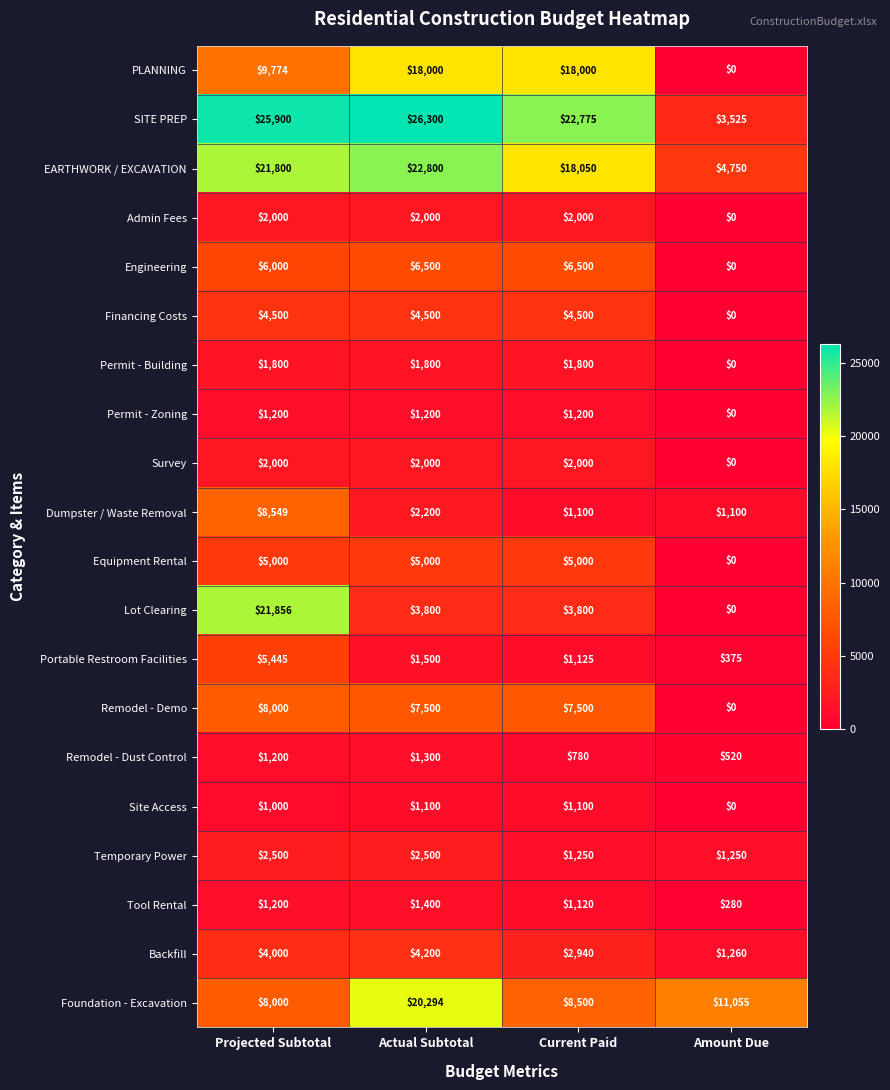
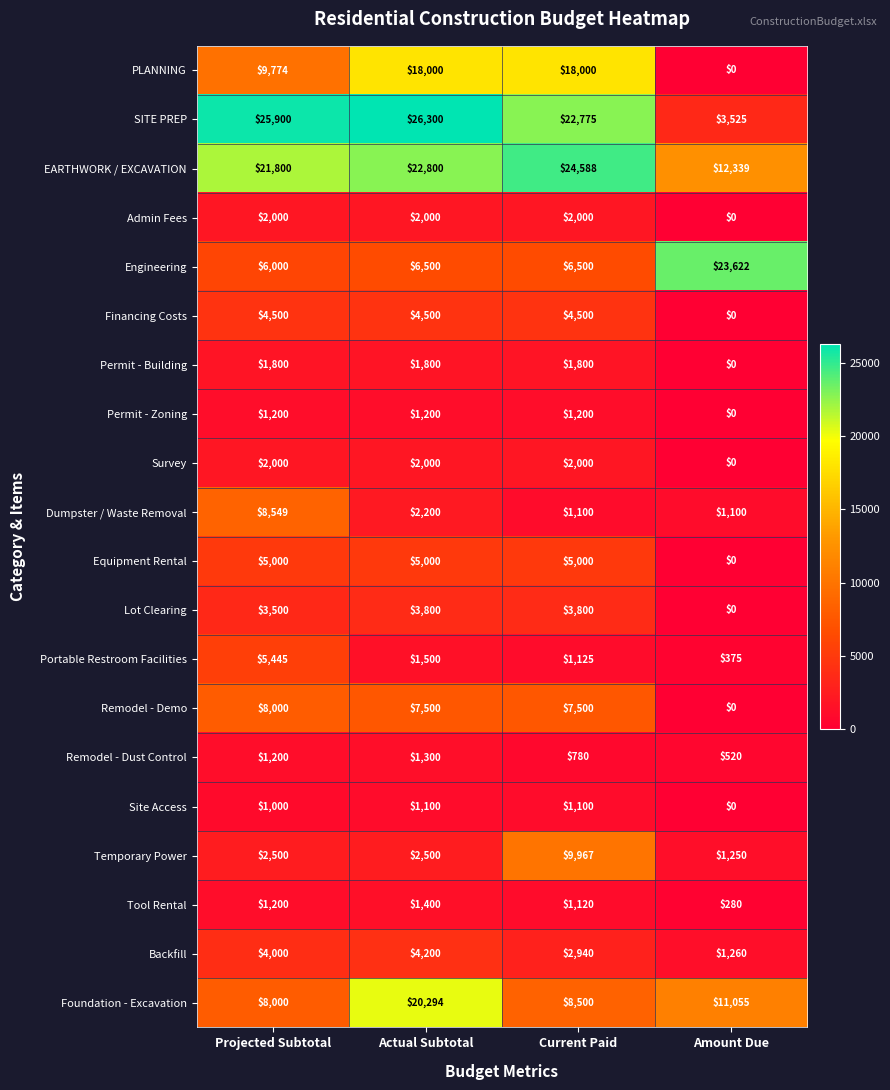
  {
    "PLANNING": {
      "Projected Subtotal": "$9,774",
      "Actual Subtotal": "$18,000",
      "Current Paid": "$18,000",
      "Amount Due": "$0"
    },
    "SITE PREP": {
      "Projected Subtotal": "$25,900",
      "Actual Subtotal": "$26,300",
      "Current Paid": "$22,775",
      "Amount Due": "$3,525"
    },
    "EARTHWORK / EXCAVATION": {
      "Projected Subtotal": "$21,800",
      "Actual Subtotal": "$22,800",
-     "Current Paid": "$18,050",
-     "Amount Due": "$4,750"
+     "Current Paid": "$24,588",
+     "Amount Due": "$12,339"
    },
    "Admin Fees": {
      "Projected Subtotal": "$2,000",
      "Actual Subtotal": "$2,000",
      "Current Paid": "$2,000",
      "Amount Due": "$0"
    },
    "Engineering": {
      "Projected Subtotal": "$6,000",
      "Actual Subtotal": "$6,500",
      "Current Paid": "$6,500",
-     "Amount Due": "$0"
+     "Amount Due": "$23,622"
    },
    "Financing Costs": {
      "Projected Subtotal": "$4,500",
      "Actual Subtotal": "$4,500",
      "Current Paid": "$4,500",
      "Amount Due": "$0"
    },
    "Permit - Building": {
      "Projected Subtotal": "$1,800",
      "Actual Subtotal": "$1,800",
      "Current Paid": "$1,800",
      "Amount Due": "$0"
    },
    "Permit - Zoning": {
      "Projected Subtotal": "$1,200",
      "Actual Subtotal": "$1,200",
      "Current Paid": "$1,200",
      "Amount Due": "$0"
    },
    "Survey": {
      "Projected Subtotal": "$2,000",
      "Actual Subtotal": "$2,000",
      "Current Paid": "$2,000",
      "Amount Due": "$0"
    },
    "Dumpster / Waste Removal": {
      "Projected Subtotal": "$8,549",
      "Actual Subtotal": "$2,200",
      "Current Paid": "$1,100",
      "Amount Due": "$1,100"
    },
    "Equipment Rental": {
      "Projected Subtotal": "$5,000",
      "Actual Subtotal": "$5,000",
      "Current Paid": "$5,000",
      "Amount Due": "$0"
    },
    "Lot Clearing": {
-     "Projected Subtotal": "$21,856",
+     "Projected Subtotal": "$3,500",
      "Actual Subtotal": "$3,800",
      "Current Paid": "$3,800",
      "Amount Due": "$0"
    },
    "Portable Restroom Facilities": {
      "Projected Subtotal": "$5,445",
      "Actual Subtotal": "$1,500",
      "Current Paid": "$1,125",
      "Amount Due": "$375"
    },
    "Remodel - Demo": {
      "Projected Subtotal": "$8,000",
      "Actual Subtotal": "$7,500",
      "Current Paid": "$7,500",
      "Amount Due": "$0"
    },
    "Remodel - Dust Control": {
      "Projected Subtotal": "$1,200",
      "Actual Subtotal": "$1,300",
      "Current Paid": "$780",
      "Amount Due": "$520"
    },
    "Site Access": {
      "Projected Subtotal": "$1,000",
      "Actual Subtotal": "$1,100",
      "Current Paid": "$1,100",
      "Amount Due": "$0"
    },
    "Temporary Power": {
      "Projected Subtotal": "$2,500",
      "Actual Subtotal": "$2,500",
-     "Current Paid": "$1,250",
+     "Current Paid": "$9,967",
      "Amount Due": "$1,250"
    },
    "Tool Rental": {
      "Projected Subtotal": "$1,200",
      "Actual Subtotal": "$1,400",
      "Current Paid": "$1,120",
      "Amount Due": "$280"
    },
    "Backfill": {
      "Projected Subtotal": "$4,000",
      "Actual Subtotal": "$4,200",
      "Current Paid": "$2,940",
      "Amount Due": "$1,260"
    },
    "Foundation - Excavation": {
      "Projected Subtotal": "$8,000",
      "Actual Subtotal": "$20,294",
      "Current Paid": "$8,500",
      "Amount Due": "$11,055"
    }
  }
